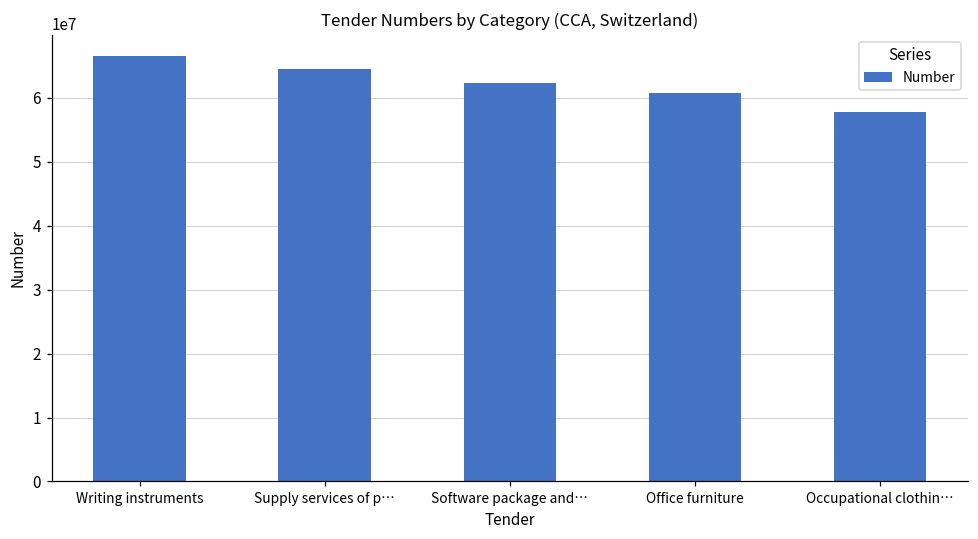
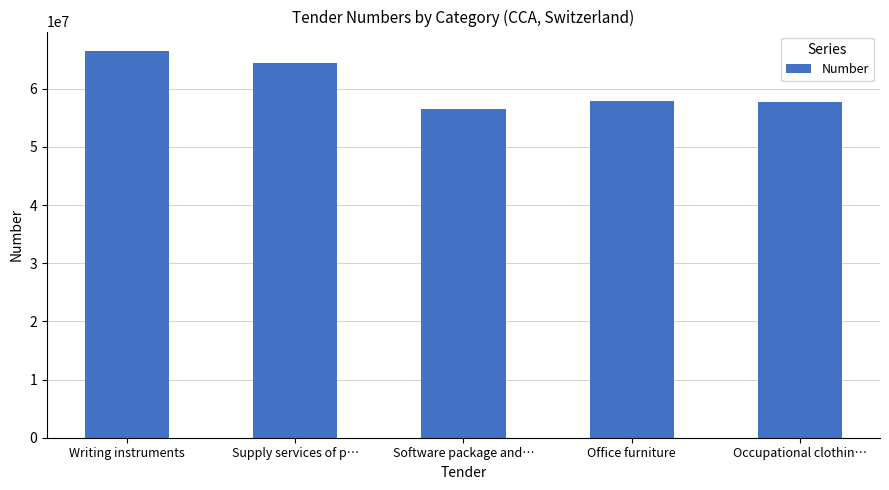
  {
    "Writing instruments": 66000000,
    "Supply services of p…": 64000000,
-   "Software package and…": 62000000,
-   "Office furniture": 61000000,
+   "Software package and…": 57000000,
+   "Office furniture": 58000000,
    "Occupational clothin…": 58000000
  }
